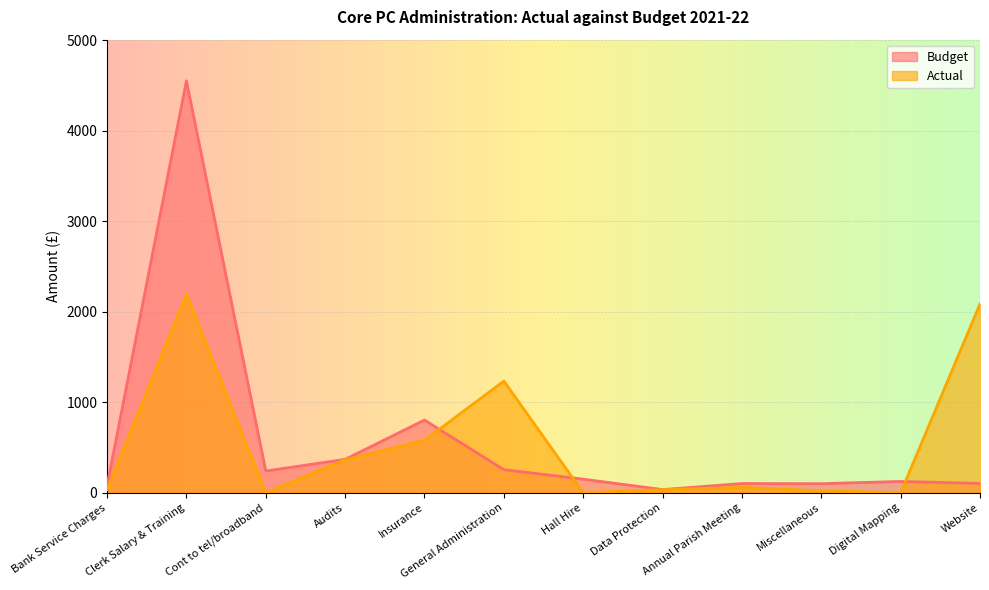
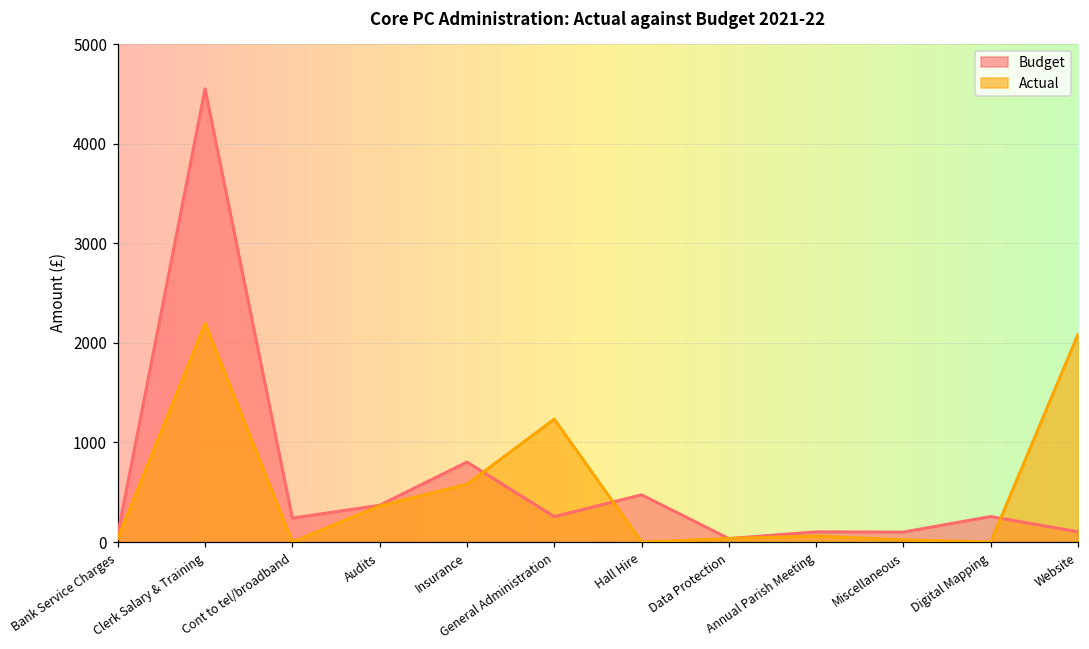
  {
    "Budget": {
      "Bank Service Charges": 100,
      "Clerk Salary & Training": 4600,
      "Cont to tel/broadband": 200,
      "Insurance": 800,
      "General Administration": 300,
-     "Hall Hire": 200,
+     "Hall Hire": 500,
      "Annual Parish Meeting": 100,
      "Miscellaneous": 100,
-     "Digital Mapping": 100,
+     "Digital Mapping": 300,
      "Website": 100
    },
    "Actual": {
      "Bank Service Charges": 0,
      "Clerk Salary & Training": 2200,
      "Cont to tel/broadband": 0,
      "Insurance": 600,
      "General Administration": 1200,
      "Hall Hire": 0,
      "Annual Parish Meeting": 100,
      "Miscellaneous": 0,
      "Digital Mapping": 0,
      "Website": 2100
    }
  }
